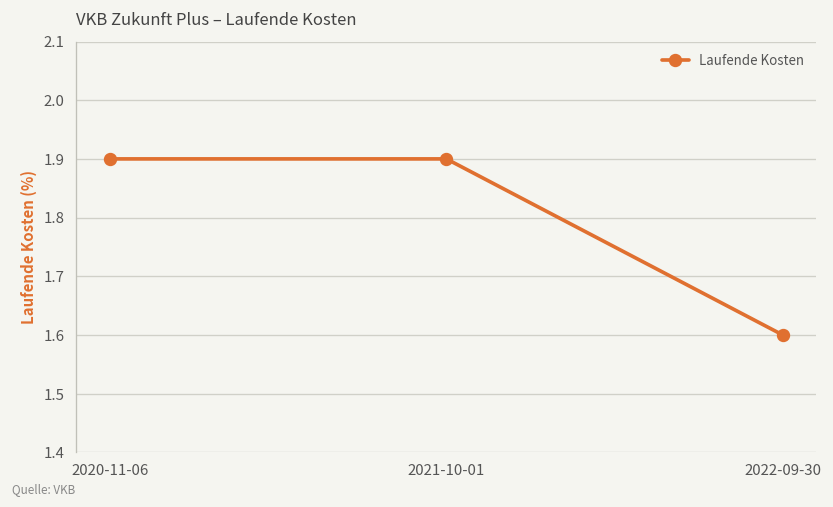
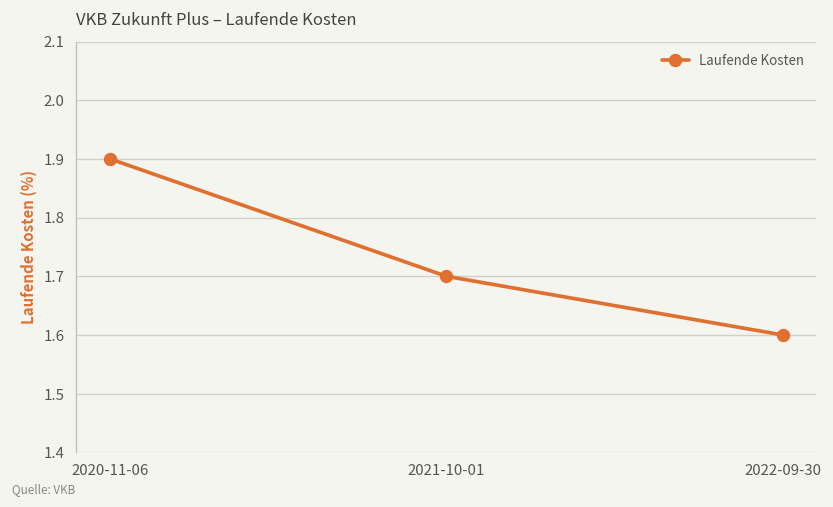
  {
    "2020-11-06": 1.9,
-   "2021-10-01": 1.9,
+   "2021-10-01": 1.7,
    "2022-09-30": 1.6
  }
